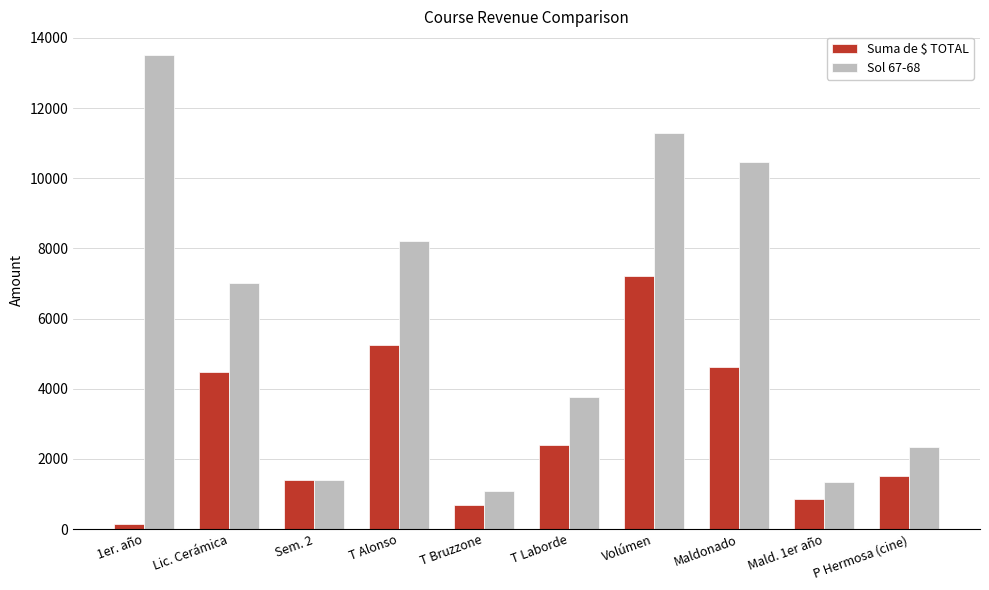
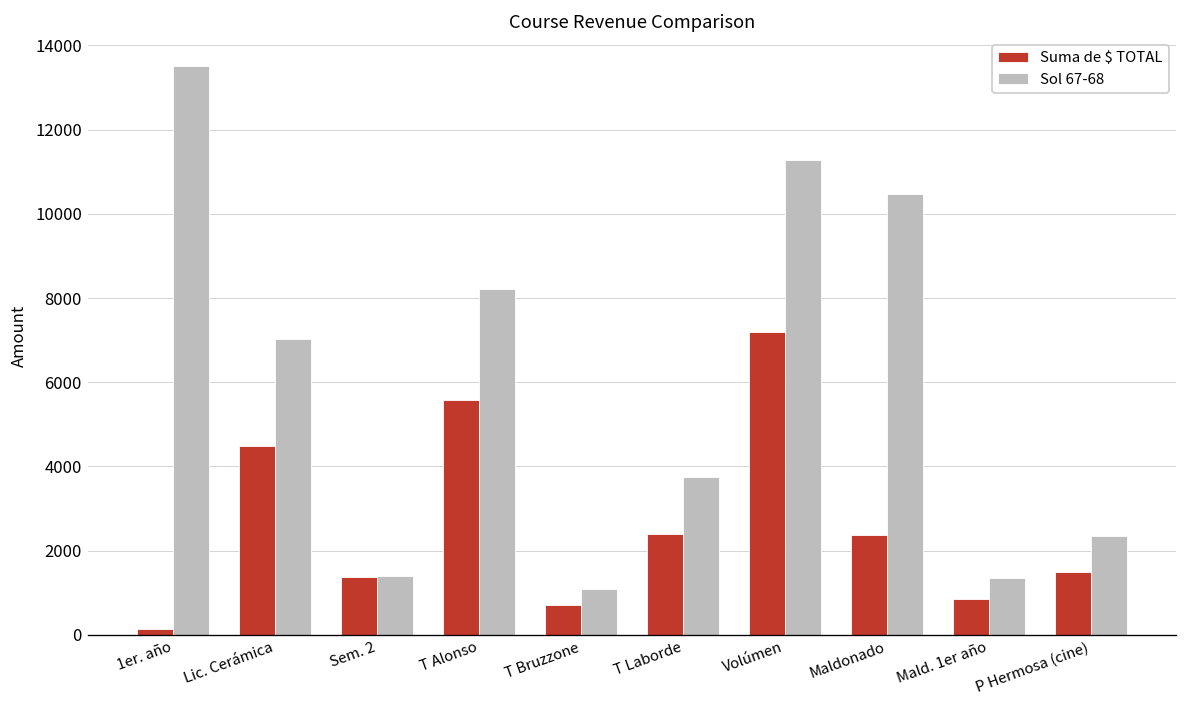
  {
    "Suma de $ TOTAL": {
      "1er. año": 200,
      "Lic. Cerámica": 4500,
      "Sem. 2": 1400,
-     "T Alonso": 5300,
+     "T Alonso": 5600,
      "T Bruzzone": 700,
      "T Laborde": 2400,
      "Volúmen": 7200,
-     "Maldonado": 4600,
+     "Maldonado": 2400,
      "Mald. 1er año": 900,
      "P Hermosa (cine)": 1500
    },
    "Sol 67-68": {
      "1er. año": 13500,
      "Lic. Cerámica": 7000,
      "Sem. 2": 1400,
      "T Alonso": 8200,
      "T Bruzzone": 1100,
      "T Laborde": 3800,
      "Volúmen": 11300,
      "Maldonado": 10500,
      "Mald. 1er año": 1400,
      "P Hermosa (cine)": 2300
    }
  }
